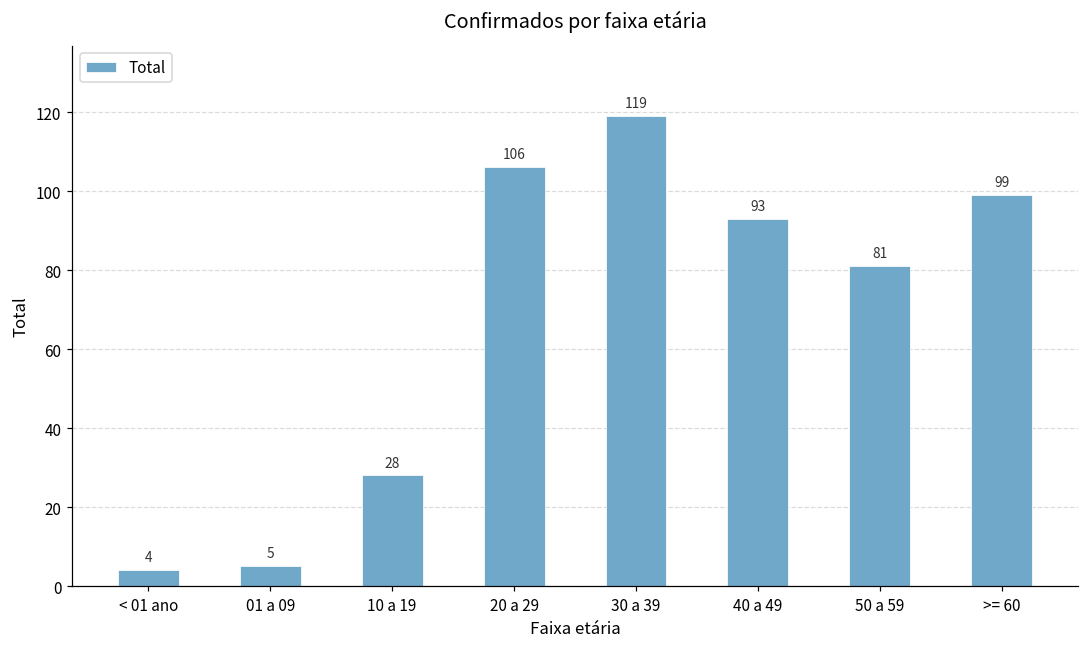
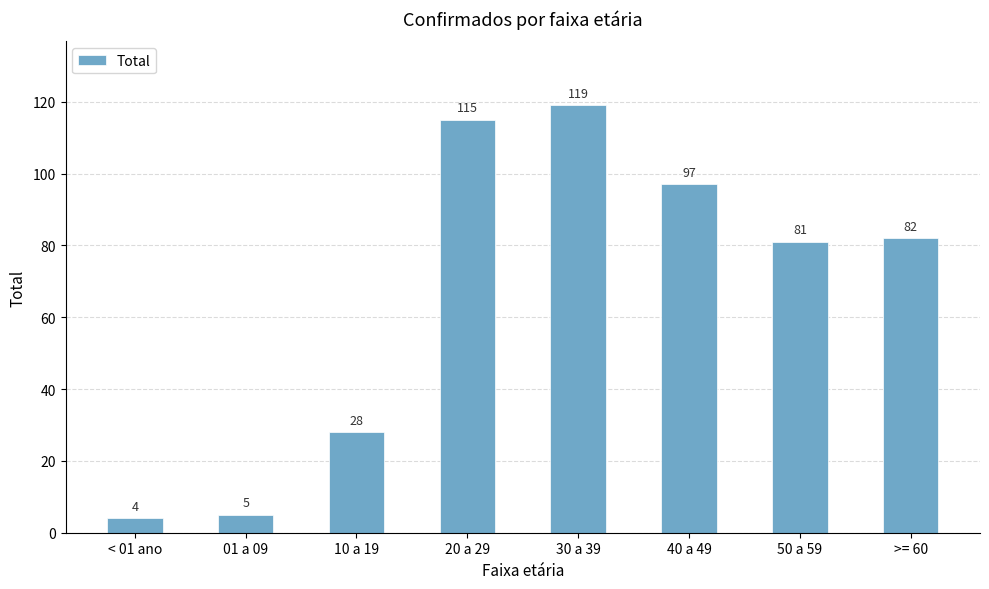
  {
    "< 01 ano": 4,
    "01 a 09": 5,
    "10 a 19": 28,
-   "20 a 29": 106,
+   "20 a 29": 115,
    "30 a 39": 119,
-   "40 a 49": 93,
+   "40 a 49": 97,
    "50 a 59": 81,
-   ">= 60": 99
+   ">= 60": 82
  }
